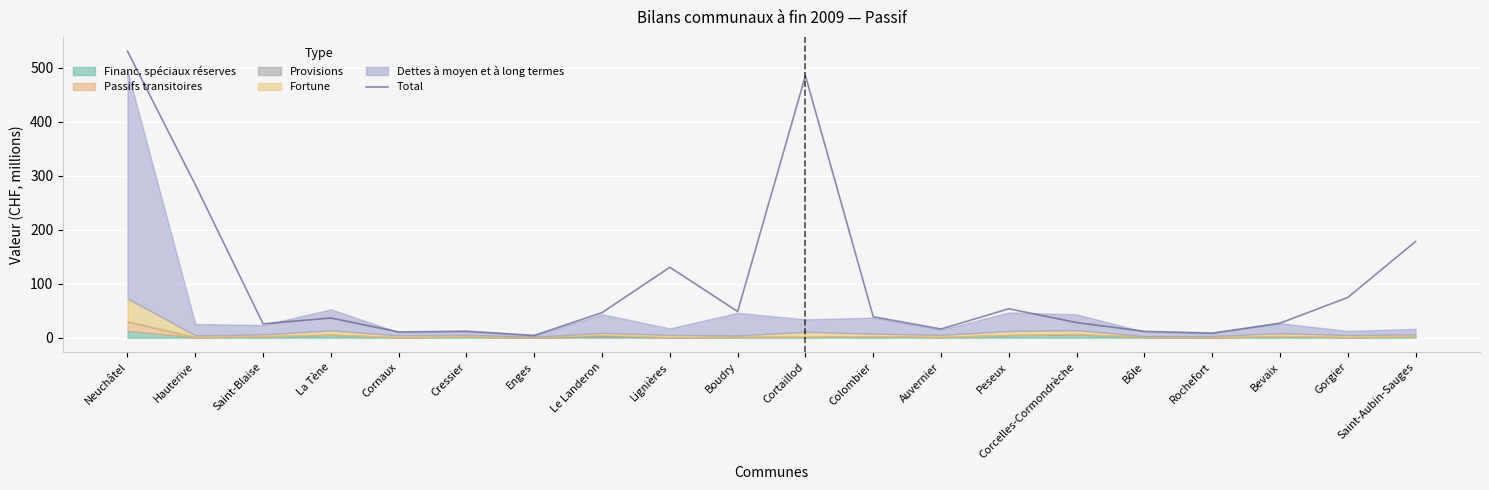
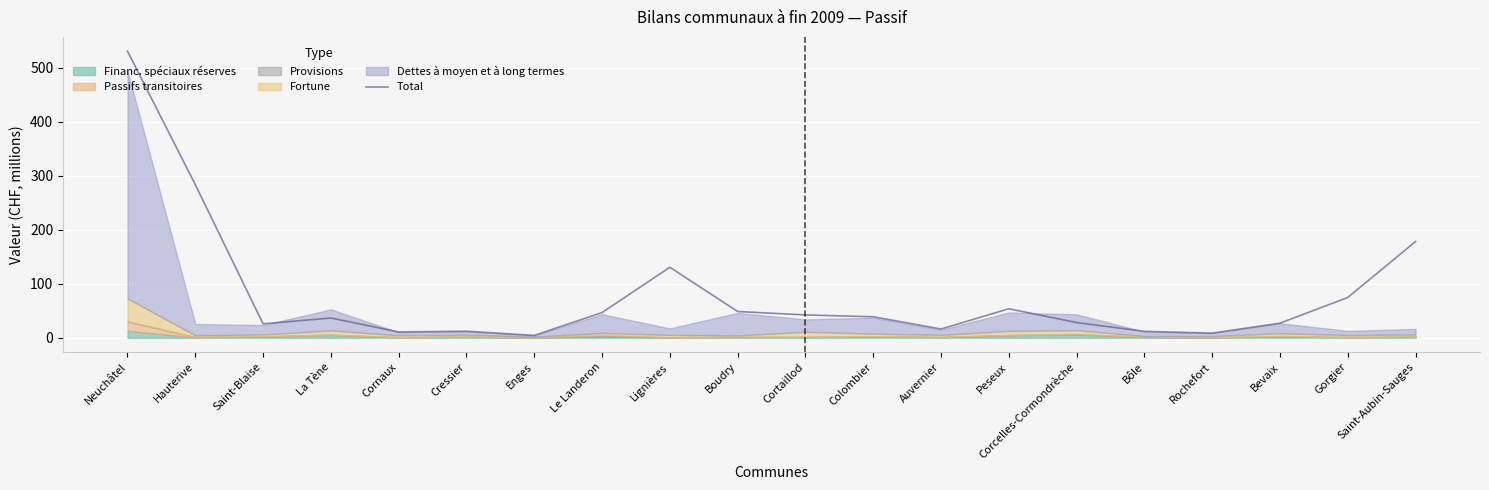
  {
    "Total": {
      "Neuchâtel": 530,
      "Hauterive": 280,
      "La Tène": 40,
      "Lignières": 130,
-     "Cortaillod": 490,
+     "Cortaillod": 40,
      "Peseux": 50,
      "Corcelles-Cormondrèche": 30,
      "Gorgier": 70,
      "Saint-Aubin-Sauges": 180
    },
    "Financ. spéciaux réserves": {
      "Neuchâtel": 10
    }
  }
